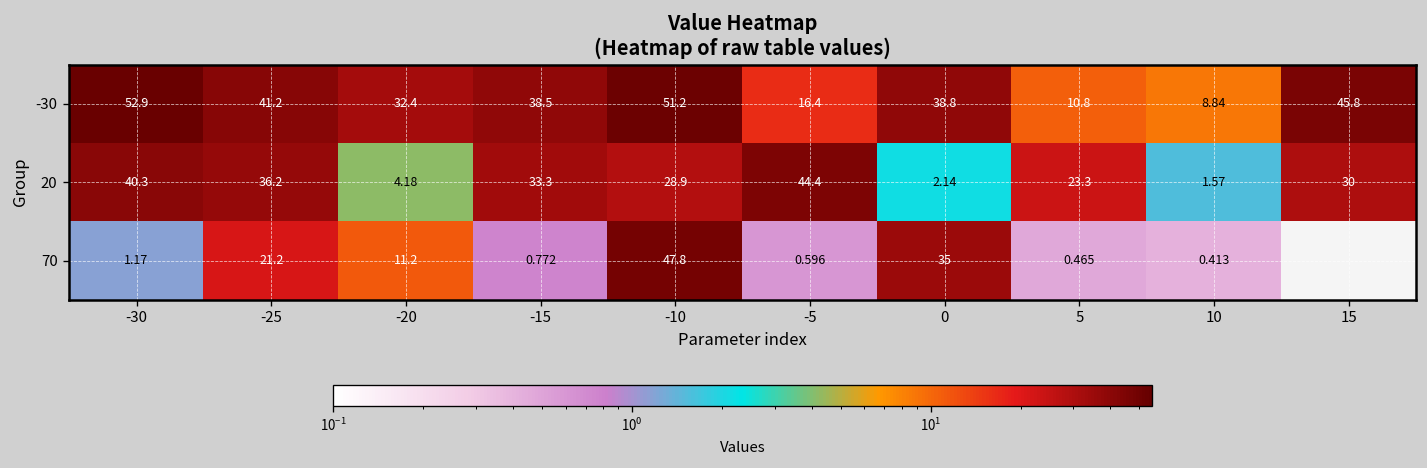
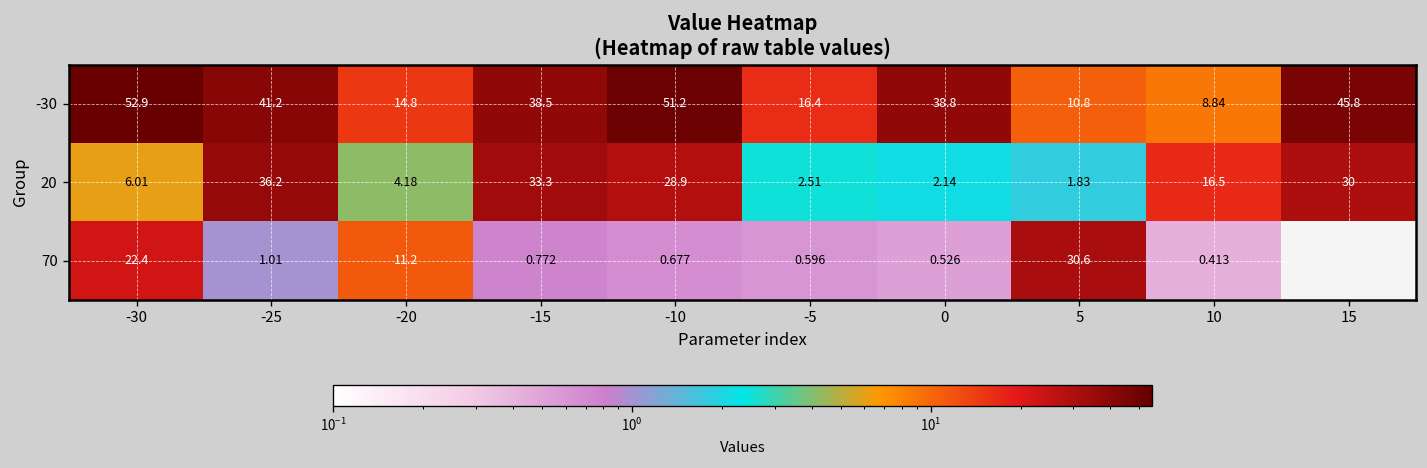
  {
    "-30": {
      "-30": 52.9,
      "-25": 41.2,
-     "-20": 32.4,
+     "-20": 14.8,
      "-15": 38.5,
      "-10": 51.2,
      "-5": 16.4,
      "0": 38.8,
      "5": 10.8,
      "10": 8.84,
      "15": 45.8
    },
    "20": {
-     "-30": 40.3,
+     "-30": 6.01,
      "-25": 36.2,
      "-20": 4.18,
      "-15": 33.3,
      "-10": 28.9,
-     "-5": 44.4,
+     "-5": 2.51,
      "0": 2.14,
-     "5": 23.3,
-     "10": 1.57,
+     "5": 1.83,
+     "10": 16.5,
      "15": 30
    },
    "70": {
-     "-30": 1.17,
-     "-25": 21.2,
+     "-30": 22.4,
+     "-25": 1.01,
      "-20": 11.2,
      "-15": 0.772,
-     "-10": 47.8,
+     "-10": 0.677,
      "-5": 0.596,
-     "0": 35,
-     "5": 0.465,
+     "0": 0.526,
+     "5": 30.6,
      "10": 0.413
    }
  }
